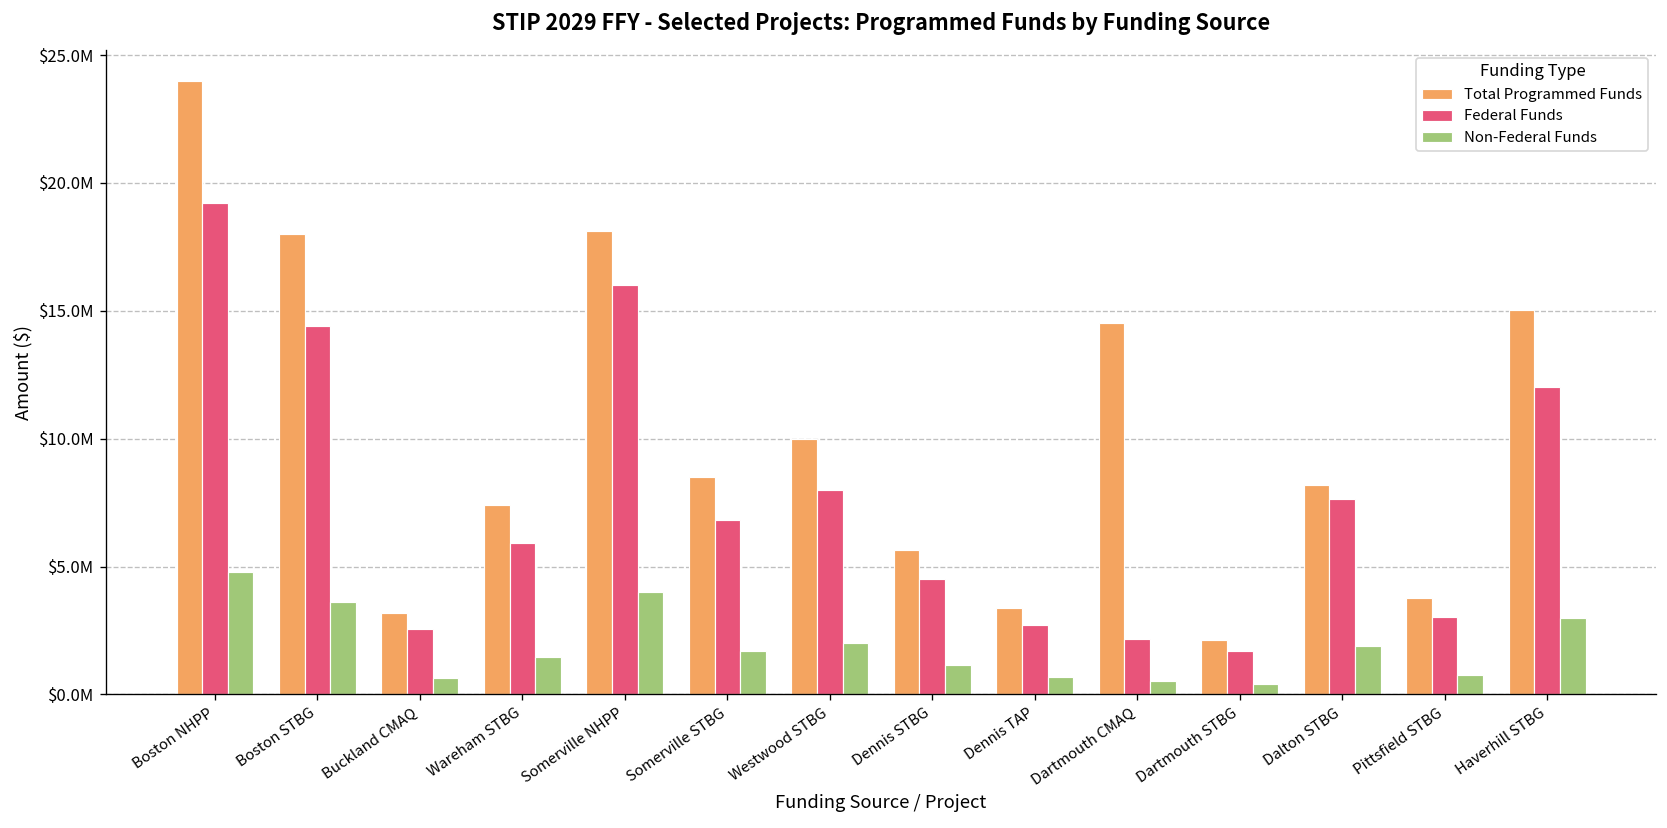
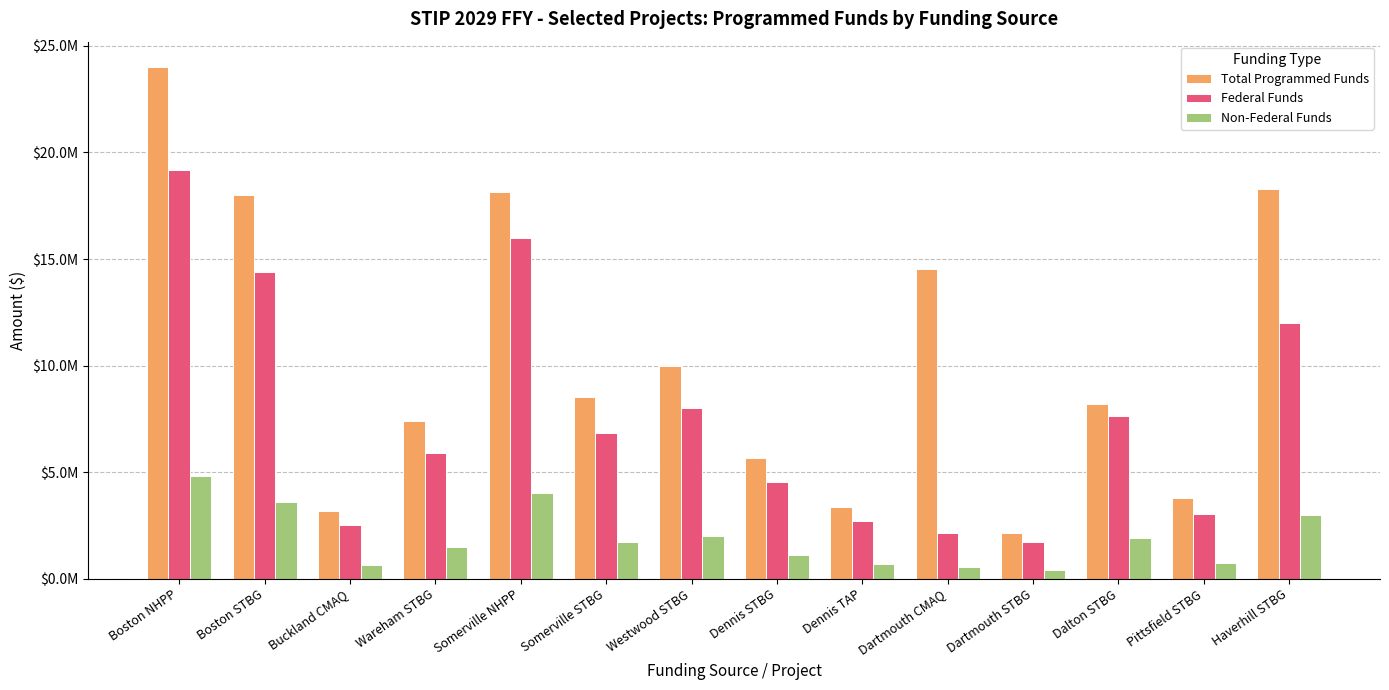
  {
    "Total Programmed Funds": {
      "Boston NHPP": "$24000000",
      "Boston STBG": "$18000000",
      "Buckland CMAQ": "$3200000",
      "Wareham STBG": "$7400000",
      "Somerville NHPP": "$18100000",
      "Somerville STBG": "$8500000",
      "Westwood STBG": "$10000000",
      "Dennis STBG": "$5700000",
      "Dennis TAP": "$3400000",
      "Dartmouth CMAQ": "$14500000",
      "Dartmouth STBG": "$2100000",
      "Dalton STBG": "$8200000",
      "Pittsfield STBG": "$3800000",
-     "Haverhill STBG": "$15000000"
+     "Haverhill STBG": "$18300000"
    },
    "Federal Funds": {
      "Boston NHPP": "$19200000",
      "Boston STBG": "$14400000",
      "Buckland CMAQ": "$2500000",
      "Wareham STBG": "$5900000",
      "Somerville NHPP": "$16000000",
      "Somerville STBG": "$6800000",
      "Westwood STBG": "$8000000",
      "Dennis STBG": "$4500000",
      "Dennis TAP": "$2700000",
      "Dartmouth CMAQ": "$2200000",
      "Dartmouth STBG": "$1700000",
      "Dalton STBG": "$7700000",
      "Pittsfield STBG": "$3000000",
      "Haverhill STBG": "$12000000"
    },
    "Non-Federal Funds": {
      "Boston NHPP": "$4800000",
      "Boston STBG": "$3600000",
      "Buckland CMAQ": "$600000",
      "Wareham STBG": "$1500000",
      "Somerville NHPP": "$4000000",
      "Somerville STBG": "$1700000",
      "Westwood STBG": "$2000000",
      "Dennis STBG": "$1100000",
      "Dennis TAP": "$700000",
      "Dartmouth CMAQ": "$500000",
      "Dartmouth STBG": "$400000",
      "Dalton STBG": "$1900000",
      "Pittsfield STBG": "$800000",
      "Haverhill STBG": "$3000000"
    }
  }
